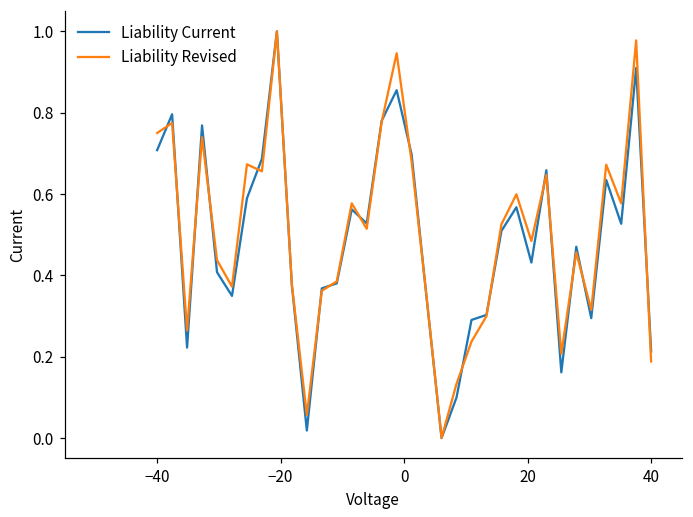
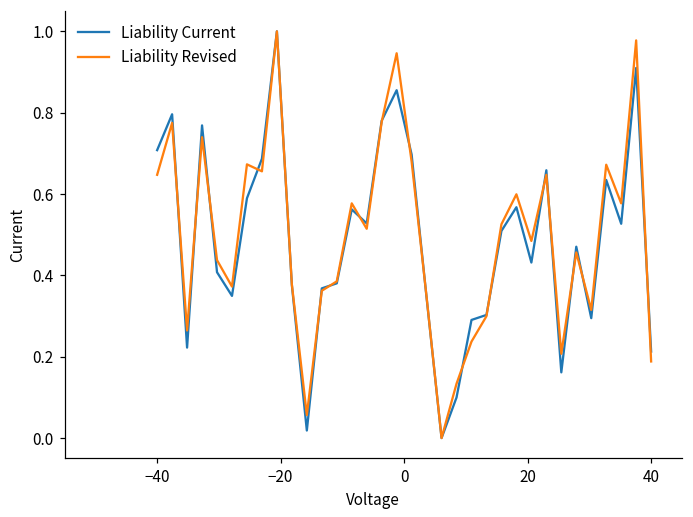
  {
    "Liability Current": {
      "−40": 0.71,
      "40": 0.21
    },
    "Liability Revised": {
-     "−40": 0.75,
+     "−40": 0.65,
      "40": 0.19
    }
  }
